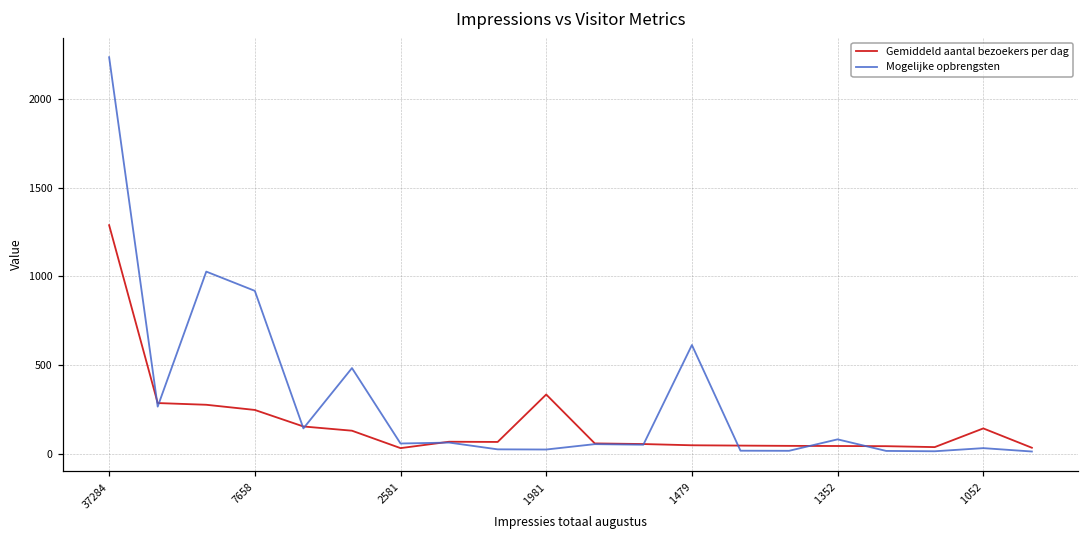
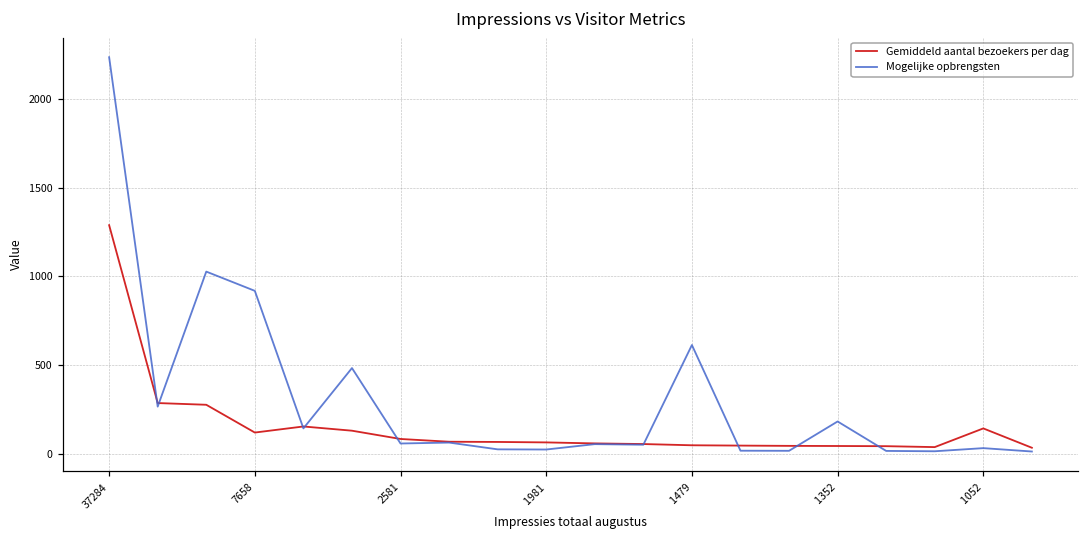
  {
    "Gemiddeld aantal bezoekers per dag": {
      "37284": 1290,
-     "7658": 250,
-     "2581": 30,
-     "1981": 330,
+     "7658": 120,
+     "2581": 80,
+     "1981": 60,
      "1479": 50,
      "1352": 40,
      "1052": 140
    },
    "Mogelijke opbrengsten": {
      "37284": 2240,
      "7658": 920,
      "2581": 60,
      "1981": 20,
      "1479": 610,
-     "1352": 80,
+     "1352": 180,
      "1052": 30
    }
  }
